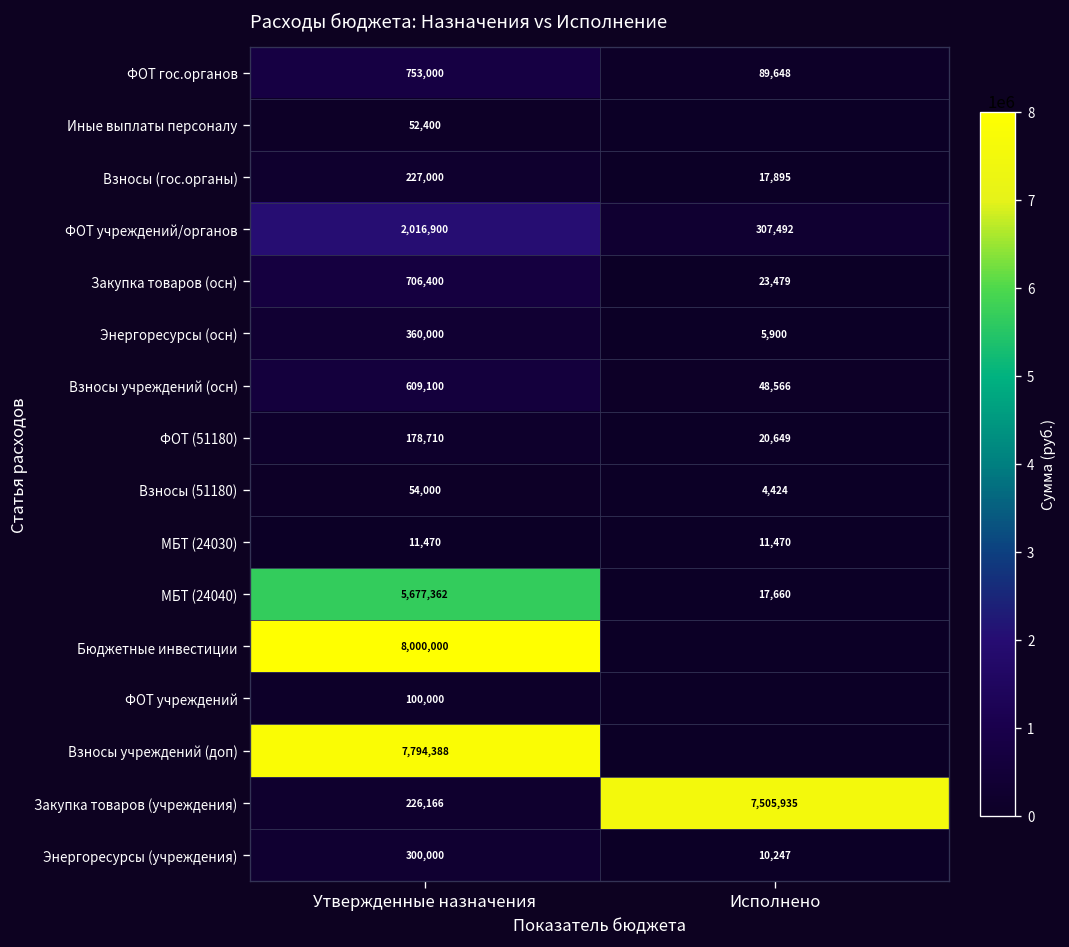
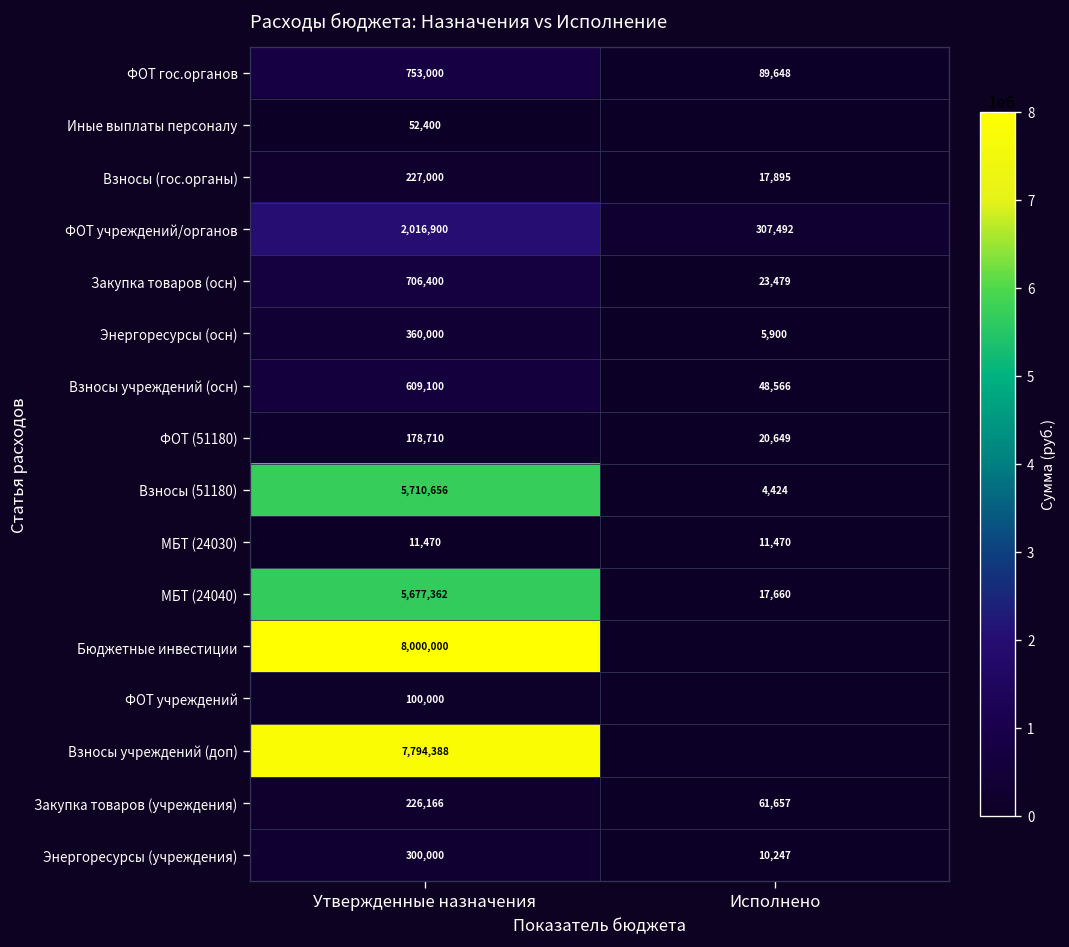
  {
    "ФОТ гос.органов": {
      "Утвержденные назначения": "753,000",
      "Исполнено": "89,648"
    },
    "Иные выплаты персоналу": {
      "Утвержденные назначения": "52,400"
    },
    "Взносы (гос.органы)": {
      "Утвержденные назначения": "227,000",
      "Исполнено": "17,895"
    },
    "ФОТ учреждений/органов": {
      "Утвержденные назначения": "2,016,900",
      "Исполнено": "307,492"
    },
    "Закупка товаров (осн)": {
      "Утвержденные назначения": "706,400",
      "Исполнено": "23,479"
    },
    "Энергоресурсы (осн)": {
      "Утвержденные назначения": "360,000",
      "Исполнено": "5,900"
    },
    "Взносы учреждений (осн)": {
      "Утвержденные назначения": "609,100",
      "Исполнено": "48,566"
    },
    "ФОТ (51180)": {
      "Утвержденные назначения": "178,710",
      "Исполнено": "20,649"
    },
    "Взносы (51180)": {
-     "Утвержденные назначения": "54,000",
+     "Утвержденные назначения": "5,710,656",
      "Исполнено": "4,424"
    },
    "МБТ (24030)": {
      "Утвержденные назначения": "11,470",
      "Исполнено": "11,470"
    },
    "МБТ (24040)": {
      "Утвержденные назначения": "5,677,362",
      "Исполнено": "17,660"
    },
    "Бюджетные инвестиции": {
      "Утвержденные назначения": "8,000,000"
    },
    "ФОТ учреждений": {
      "Утвержденные назначения": "100,000"
    },
    "Взносы учреждений (доп)": {
      "Утвержденные назначения": "7,794,388"
    },
    "Закупка товаров (учреждения)": {
      "Утвержденные назначения": "226,166",
-     "Исполнено": "7,505,935"
+     "Исполнено": "61,657"
    },
    "Энергоресурсы (учреждения)": {
      "Утвержденные назначения": "300,000",
      "Исполнено": "10,247"
    }
  }
